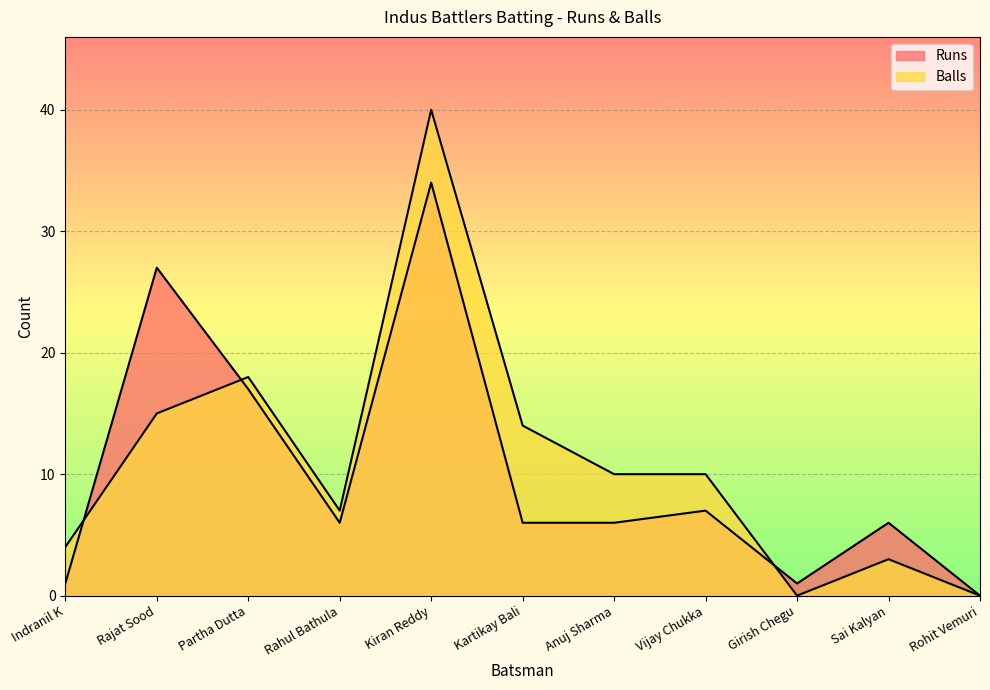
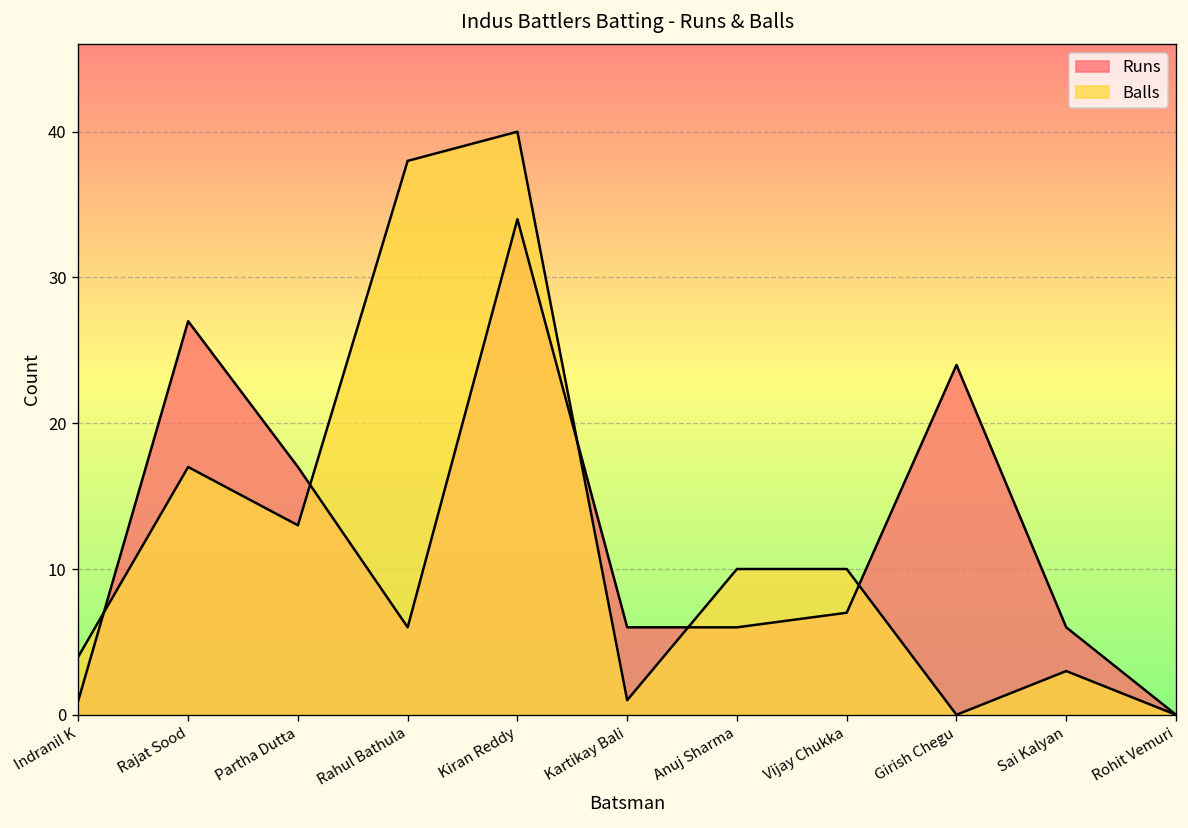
  {
    "Runs": {
      "Indranil K": 1,
      "Rajat Sood": 27,
      "Partha Dutta": 17,
      "Rahul Bathula": 6,
      "Kiran Reddy": 34,
      "Kartikay Bali": 6,
      "Anuj Sharma": 6,
      "Vijay Chukka": 7,
-     "Girish Chegu": 1,
+     "Girish Chegu": 24,
      "Sai Kalyan": 6
    },
    "Balls": {
      "Indranil K": 4,
-     "Rajat Sood": 15,
-     "Partha Dutta": 18,
-     "Rahul Bathula": 7,
+     "Rajat Sood": 17,
+     "Partha Dutta": 13,
+     "Rahul Bathula": 38,
      "Kiran Reddy": 40,
-     "Kartikay Bali": 14,
+     "Kartikay Bali": 1,
      "Anuj Sharma": 10,
      "Vijay Chukka": 10,
      "Girish Chegu": 0,
      "Sai Kalyan": 3
    }
  }
